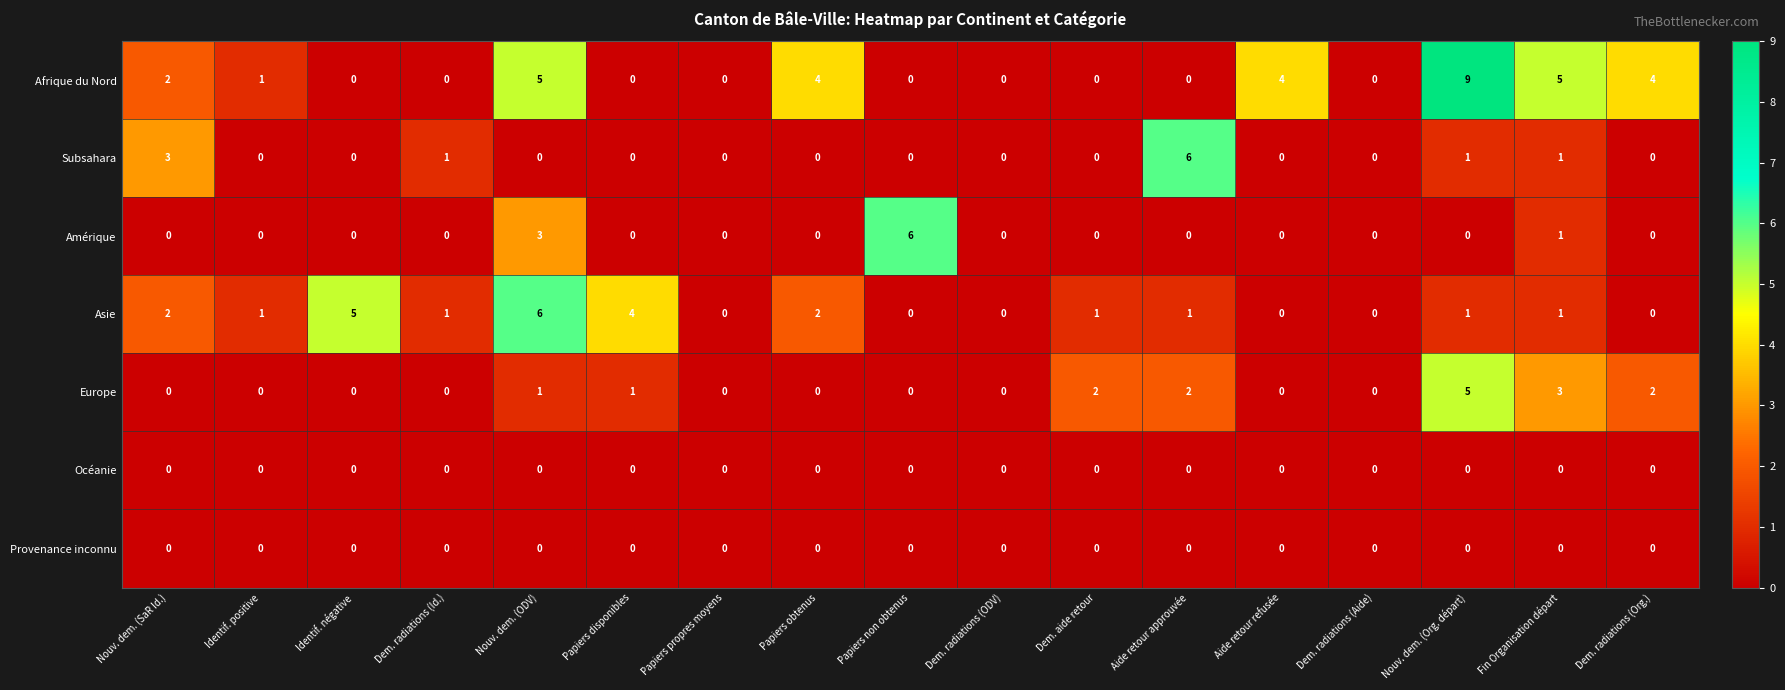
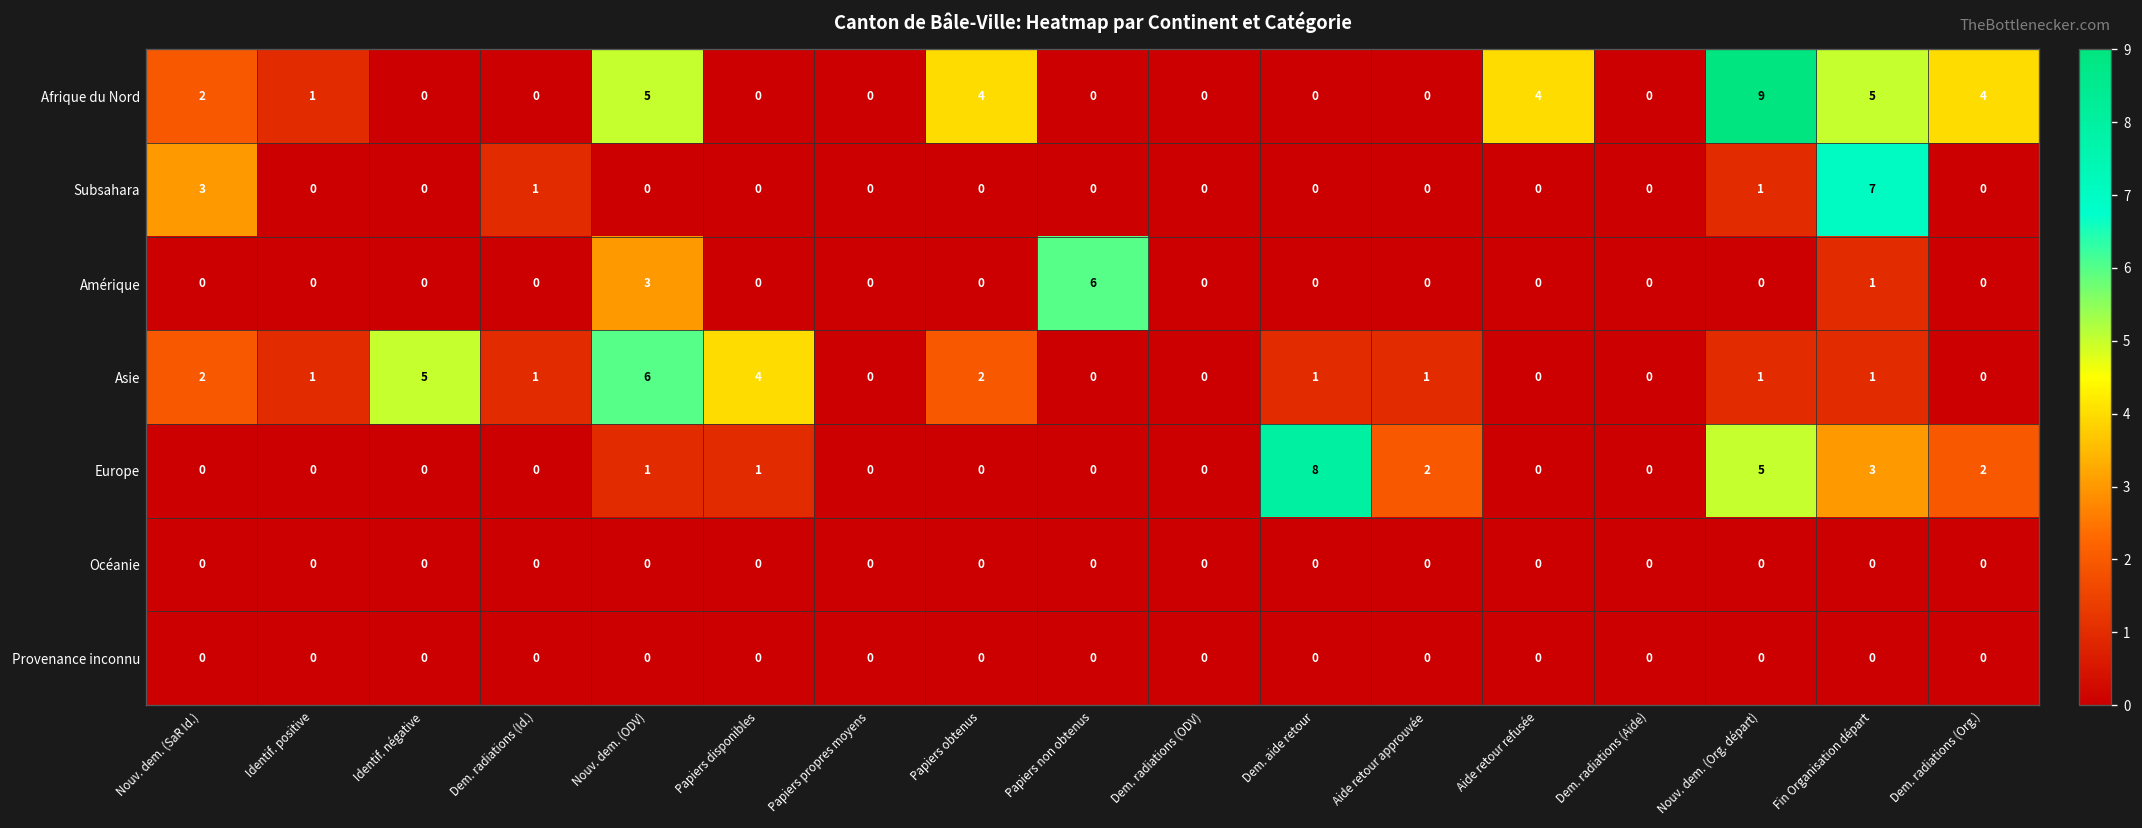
  {
    "Afrique du Nord": {
      "Nouv. dem. (SaR Id.)": 2,
      "Identif. positive": 1,
      "Identif. négative": 0,
      "Dem. radiations (Id.)": 0,
      "Nouv. dem. (ODV)": 5,
      "Papiers disponibles": 0,
      "Papiers propres moyens": 0,
      "Papiers obtenus": 4,
      "Papiers non obtenus": 0,
      "Dem. radiations (ODV)": 0,
      "Dem. aide retour": 0,
      "Aide retour approuvée": 0,
      "Aide retour refusée": 4,
      "Dem. radiations (Aide)": 0,
      "Nouv. dem. (Org. départ)": 9,
      "Fin Organisation départ": 5,
      "Dem. radiations (Org.)": 4
    },
    "Subsahara": {
      "Nouv. dem. (SaR Id.)": 3,
      "Identif. positive": 0,
      "Identif. négative": 0,
      "Dem. radiations (Id.)": 1,
      "Nouv. dem. (ODV)": 0,
      "Papiers disponibles": 0,
      "Papiers propres moyens": 0,
      "Papiers obtenus": 0,
      "Papiers non obtenus": 0,
      "Dem. radiations (ODV)": 0,
      "Dem. aide retour": 0,
-     "Aide retour approuvée": 6,
+     "Aide retour approuvée": 0,
      "Aide retour refusée": 0,
      "Dem. radiations (Aide)": 0,
      "Nouv. dem. (Org. départ)": 1,
-     "Fin Organisation départ": 1,
+     "Fin Organisation départ": 7,
      "Dem. radiations (Org.)": 0
    },
    "Amérique": {
      "Nouv. dem. (SaR Id.)": 0,
      "Identif. positive": 0,
      "Identif. négative": 0,
      "Dem. radiations (Id.)": 0,
      "Nouv. dem. (ODV)": 3,
      "Papiers disponibles": 0,
      "Papiers propres moyens": 0,
      "Papiers obtenus": 0,
      "Papiers non obtenus": 6,
      "Dem. radiations (ODV)": 0,
      "Dem. aide retour": 0,
      "Aide retour approuvée": 0,
      "Aide retour refusée": 0,
      "Dem. radiations (Aide)": 0,
      "Nouv. dem. (Org. départ)": 0,
      "Fin Organisation départ": 1,
      "Dem. radiations (Org.)": 0
    },
    "Asie": {
      "Nouv. dem. (SaR Id.)": 2,
      "Identif. positive": 1,
      "Identif. négative": 5,
      "Dem. radiations (Id.)": 1,
      "Nouv. dem. (ODV)": 6,
      "Papiers disponibles": 4,
      "Papiers propres moyens": 0,
      "Papiers obtenus": 2,
      "Papiers non obtenus": 0,
      "Dem. radiations (ODV)": 0,
      "Dem. aide retour": 1,
      "Aide retour approuvée": 1,
      "Aide retour refusée": 0,
      "Dem. radiations (Aide)": 0,
      "Nouv. dem. (Org. départ)": 1,
      "Fin Organisation départ": 1,
      "Dem. radiations (Org.)": 0
    },
    "Europe": {
      "Nouv. dem. (SaR Id.)": 0,
      "Identif. positive": 0,
      "Identif. négative": 0,
      "Dem. radiations (Id.)": 0,
      "Nouv. dem. (ODV)": 1,
      "Papiers disponibles": 1,
      "Papiers propres moyens": 0,
      "Papiers obtenus": 0,
      "Papiers non obtenus": 0,
      "Dem. radiations (ODV)": 0,
-     "Dem. aide retour": 2,
+     "Dem. aide retour": 8,
      "Aide retour approuvée": 2,
      "Aide retour refusée": 0,
      "Dem. radiations (Aide)": 0,
      "Nouv. dem. (Org. départ)": 5,
      "Fin Organisation départ": 3,
      "Dem. radiations (Org.)": 2
    },
    "Océanie": {
      "Nouv. dem. (SaR Id.)": 0,
      "Identif. positive": 0,
      "Identif. négative": 0,
      "Dem. radiations (Id.)": 0,
      "Nouv. dem. (ODV)": 0,
      "Papiers disponibles": 0,
      "Papiers propres moyens": 0,
      "Papiers obtenus": 0,
      "Papiers non obtenus": 0,
      "Dem. radiations (ODV)": 0,
      "Dem. aide retour": 0,
      "Aide retour approuvée": 0,
      "Aide retour refusée": 0,
      "Dem. radiations (Aide)": 0,
      "Nouv. dem. (Org. départ)": 0,
      "Fin Organisation départ": 0,
      "Dem. radiations (Org.)": 0
    },
    "Provenance inconnu": {
      "Nouv. dem. (SaR Id.)": 0,
      "Identif. positive": 0,
      "Identif. négative": 0,
      "Dem. radiations (Id.)": 0,
      "Nouv. dem. (ODV)": 0,
      "Papiers disponibles": 0,
      "Papiers propres moyens": 0,
      "Papiers obtenus": 0,
      "Papiers non obtenus": 0,
      "Dem. radiations (ODV)": 0,
      "Dem. aide retour": 0,
      "Aide retour approuvée": 0,
      "Aide retour refusée": 0,
      "Dem. radiations (Aide)": 0,
      "Nouv. dem. (Org. départ)": 0,
      "Fin Organisation départ": 0,
      "Dem. radiations (Org.)": 0
    }
  }
